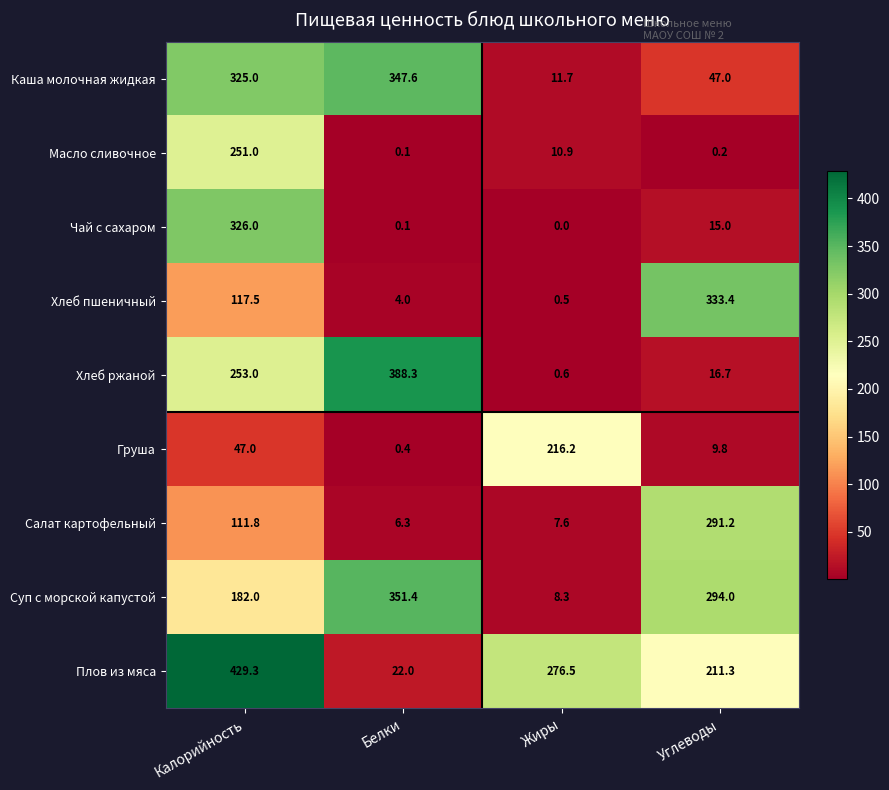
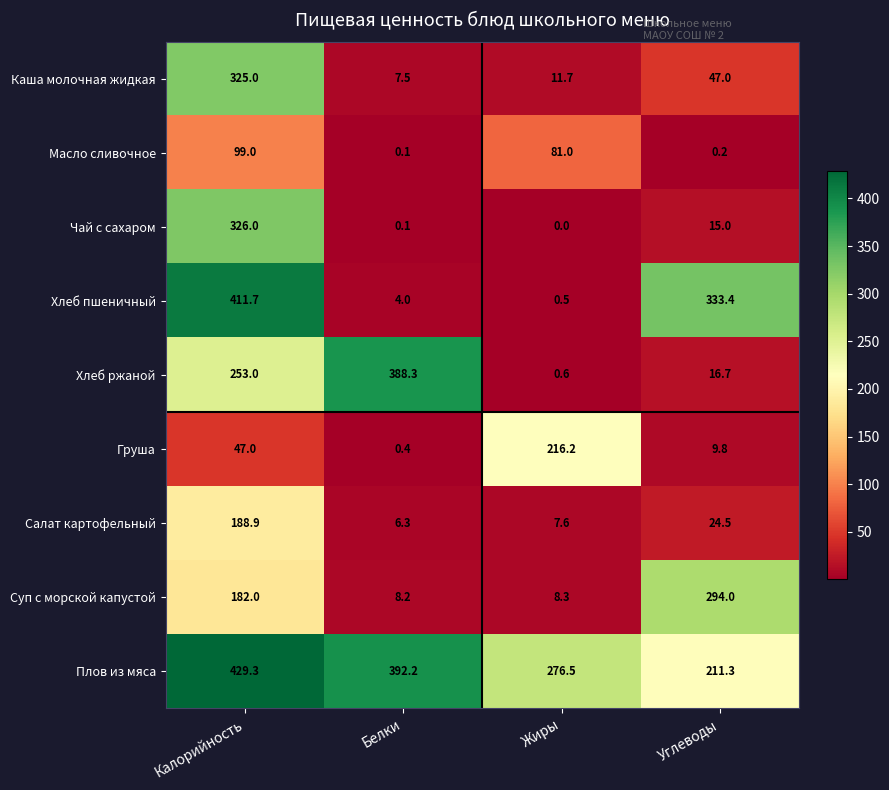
  {
    "Каша молочная жидкая": {
      "Калорийность": 325.0,
-     "Белки": 347.6,
+     "Белки": 7.5,
      "Жиры": 11.7,
      "Углеводы": 47.0
    },
    "Масло сливочное": {
-     "Калорийность": 251.0,
+     "Калорийность": 99.0,
      "Белки": 0.1,
-     "Жиры": 10.9,
+     "Жиры": 81.0,
      "Углеводы": 0.2
    },
    "Чай с сахаром": {
      "Калорийность": 326.0,
      "Белки": 0.1,
      "Жиры": 0.0,
      "Углеводы": 15.0
    },
    "Хлеб пшеничный": {
-     "Калорийность": 117.5,
+     "Калорийность": 411.7,
      "Белки": 4.0,
      "Жиры": 0.5,
      "Углеводы": 333.4
    },
    "Хлеб ржаной": {
      "Калорийность": 253.0,
      "Белки": 388.3,
      "Жиры": 0.6,
      "Углеводы": 16.7
    },
    "Груша": {
      "Калорийность": 47.0,
      "Белки": 0.4,
      "Жиры": 216.2,
      "Углеводы": 9.8
    },
    "Салат картофельный": {
-     "Калорийность": 111.8,
+     "Калорийность": 188.9,
      "Белки": 6.3,
      "Жиры": 7.6,
-     "Углеводы": 291.2
+     "Углеводы": 24.5
    },
    "Суп с морской капустой": {
      "Калорийность": 182.0,
-     "Белки": 351.4,
+     "Белки": 8.2,
      "Жиры": 8.3,
      "Углеводы": 294.0
    },
    "Плов из мяса": {
      "Калорийность": 429.3,
-     "Белки": 22.0,
+     "Белки": 392.2,
      "Жиры": 276.5,
      "Углеводы": 211.3
    }
  }
